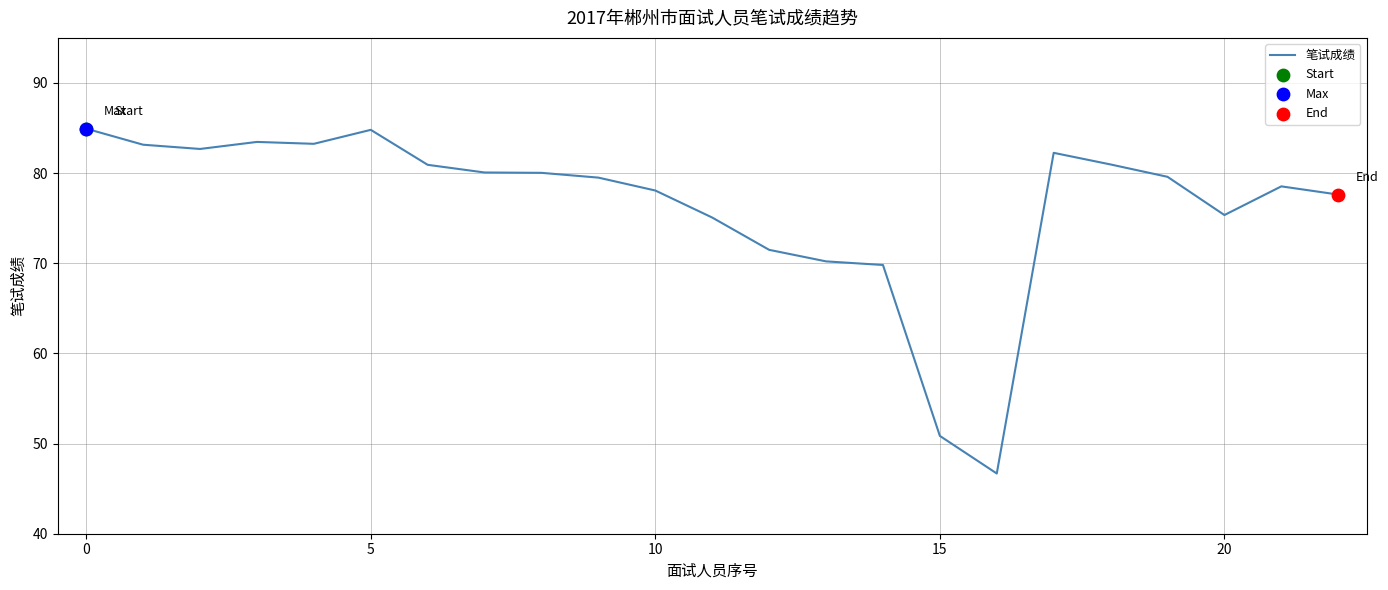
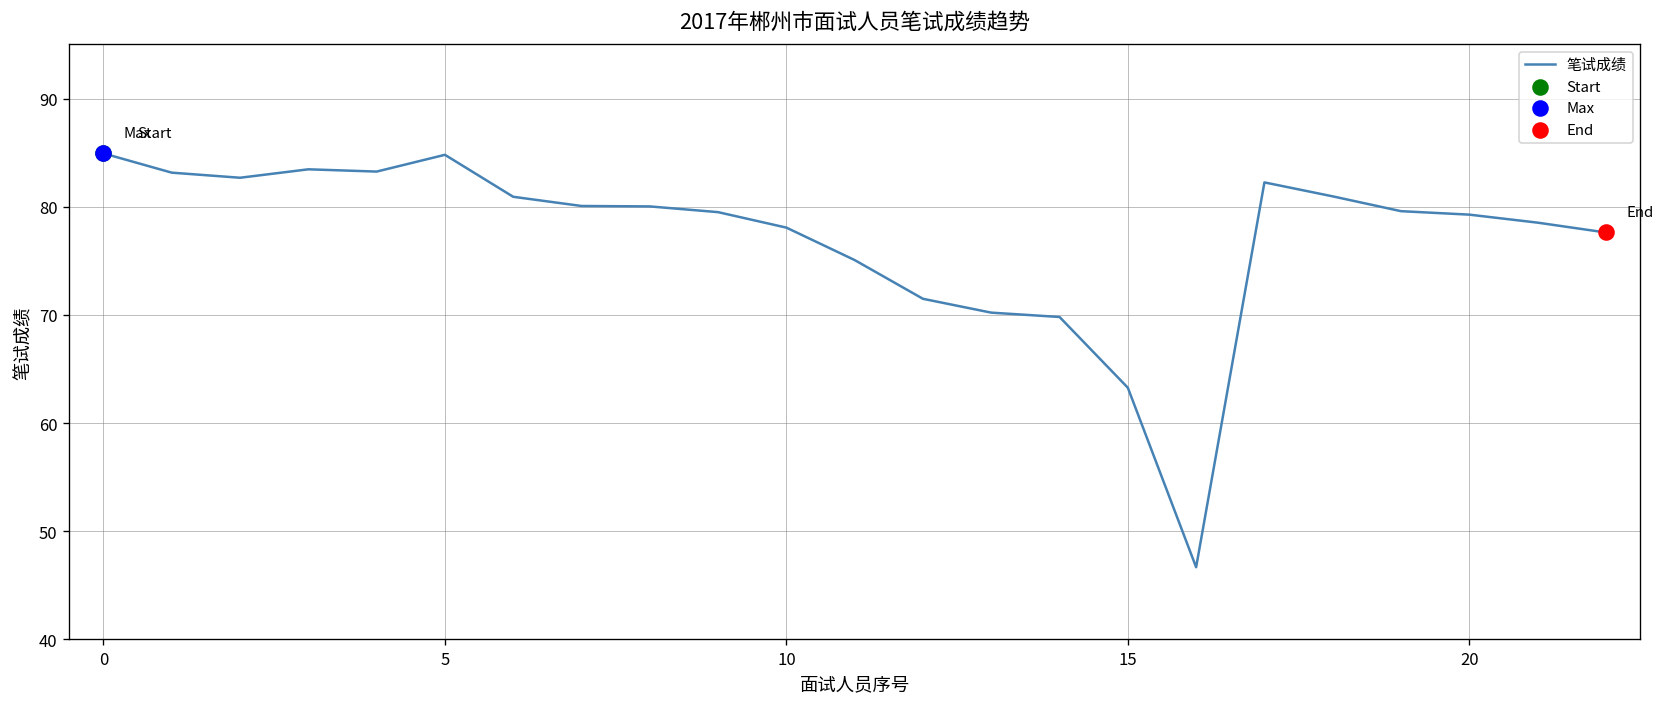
  {
    "笔试成绩": {
      "5": 85,
      "10": 78,
-     "15": 51,
-     "20": 75
+     "15": 63,
+     "20": 79
    }
  }
